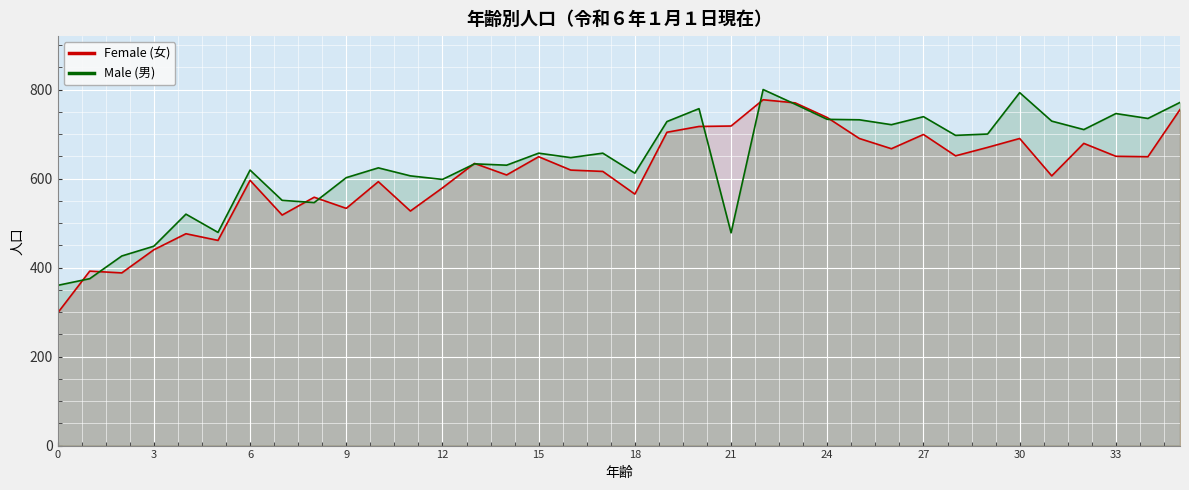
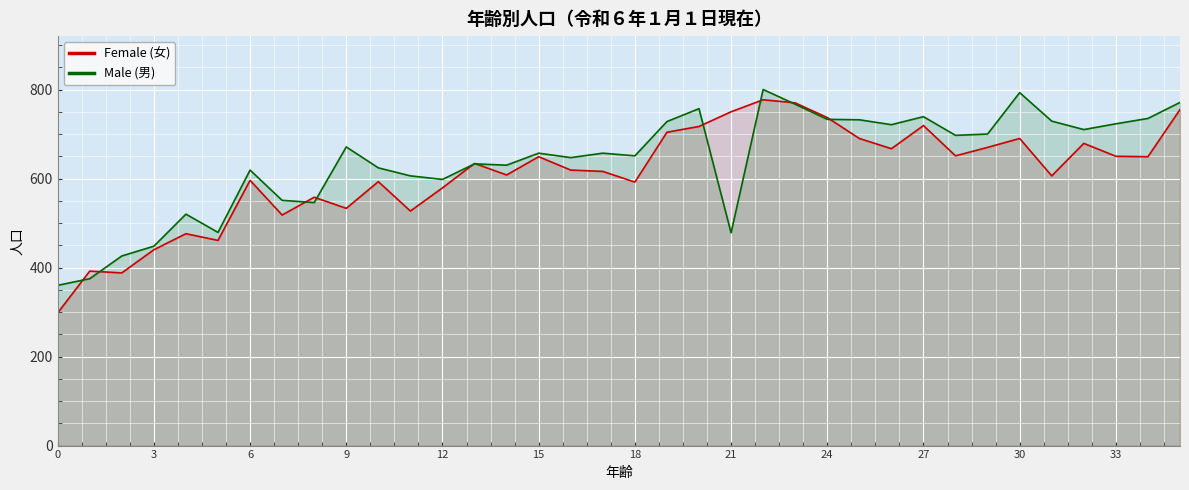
  {
    "Female (女)": {
      "0": 300,
      "3": 440,
      "6": 600,
      "9": 530,
      "12": 580,
      "15": 650,
-     "18": 570,
-     "21": 720,
-     "27": 700,
+     "18": 590,
+     "21": 750,
+     "27": 720,
      "30": 690,
      "33": 650
    },
    "Male (男)": {
      "0": 360,
      "3": 450,
      "6": 620,
-     "9": 600,
+     "9": 670,
      "12": 600,
      "15": 660,
-     "18": 610,
+     "18": 650,
      "21": 480,
      "27": 740,
      "30": 790,
-     "33": 750
+     "33": 720
    }
  }
